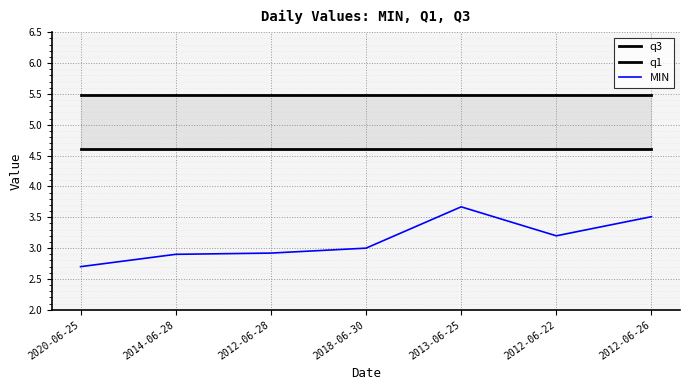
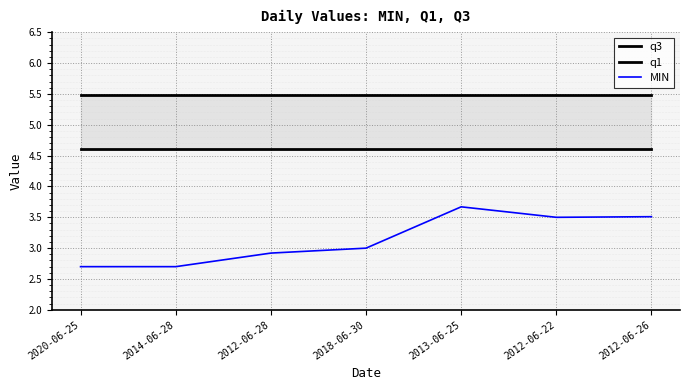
  {
    "MIN": {
      "2020-06-25": 2.7,
-     "2014-06-28": 2.9,
+     "2014-06-28": 2.7,
      "2012-06-28": 2.9,
      "2018-06-30": 3.0,
      "2013-06-25": 3.7,
-     "2012-06-22": 3.2,
+     "2012-06-22": 3.5,
      "2012-06-26": 3.5
    }
  }
